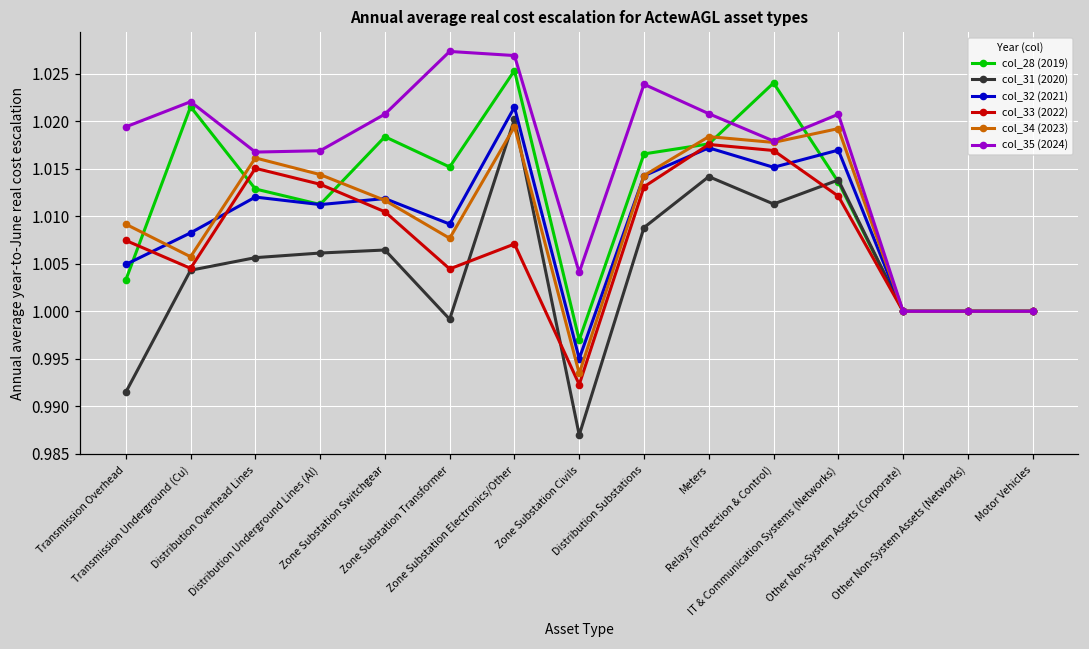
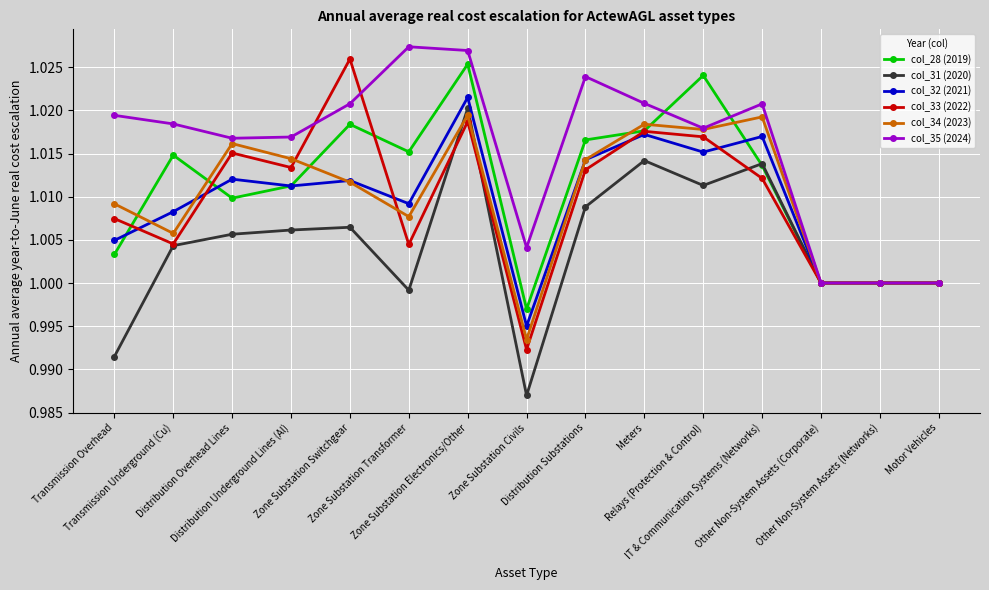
  {
    "col_28 (2019)": {
      "Transmission Overhead": 1.003,
-     "Transmission Underground (Cu)": 1.022,
-     "Distribution Overhead Lines": 1.013,
+     "Transmission Underground (Cu)": 1.015,
+     "Distribution Overhead Lines": 1.010,
      "Zone Substation Switchgear": 1.018,
      "Zone Substation Transformer": 1.015,
      "Zone Substation Electronics/Other": 1.025,
      "Zone Substation Civils": 0.997,
      "Distribution Substations": 1.017,
      "Relays (Protection & Control)": 1.024
    },
    "col_31 (2020)": {
      "Transmission Overhead": 0.991,
      "Distribution Overhead Lines": 1.006,
      "Distribution Underground Lines (Al)": 1.006,
      "Zone Substation Switchgear": 1.006,
      "Zone Substation Transformer": 0.999,
      "Zone Substation Electronics/Other": 1.020,
      "Zone Substation Civils": 0.987,
      "Distribution Substations": 1.009,
      "Meters": 1.014,
      "Relays (Protection & Control)": 1.011
    },
    "col_32 (2021)": {
      "Transmission Overhead": 1.005,
      "Transmission Underground (Cu)": 1.008,
      "Distribution Overhead Lines": 1.012,
      "Zone Substation Transformer": 1.009,
      "Zone Substation Electronics/Other": 1.022,
      "Zone Substation Civils": 0.995,
      "Meters": 1.017,
      "Relays (Protection & Control)": 1.015,
      "IT & Communication Systems (Networks)": 1.017
    },
    "col_33 (2022)": {
      "Transmission Overhead": 1.007,
      "Distribution Overhead Lines": 1.015,
      "Distribution Underground Lines (Al)": 1.013,
-     "Zone Substation Switchgear": 1.010,
+     "Zone Substation Switchgear": 1.026,
      "Zone Substation Transformer": 1.004,
-     "Zone Substation Electronics/Other": 1.007,
+     "Zone Substation Electronics/Other": 1.019,
      "Zone Substation Civils": 0.992,
      "Distribution Substations": 1.013,
      "Relays (Protection & Control)": 1.017,
      "IT & Communication Systems (Networks)": 1.012
    },
    "col_34 (2023)": {
      "Transmission Overhead": 1.009,
      "Transmission Underground (Cu)": 1.006,
      "Distribution Overhead Lines": 1.016,
      "Distribution Underground Lines (Al)": 1.014,
      "Zone Substation Transformer": 1.008,
      "Zone Substation Electronics/Other": 1.019,
      "Zone Substation Civils": 0.993,
      "Meters": 1.018,
      "IT & Communication Systems (Networks)": 1.019
    },
    "col_35 (2024)": {
      "Transmission Overhead": 1.019,
-     "Transmission Underground (Cu)": 1.022,
+     "Transmission Underground (Cu)": 1.018,
      "Distribution Overhead Lines": 1.017,
      "Distribution Underground Lines (Al)": 1.017,
      "Zone Substation Switchgear": 1.021,
      "Zone Substation Transformer": 1.027,
      "Zone Substation Electronics/Other": 1.027,
      "Zone Substation Civils": 1.004,
      "Distribution Substations": 1.024,
      "Meters": 1.021,
      "IT & Communication Systems (Networks)": 1.021
    }
  }
